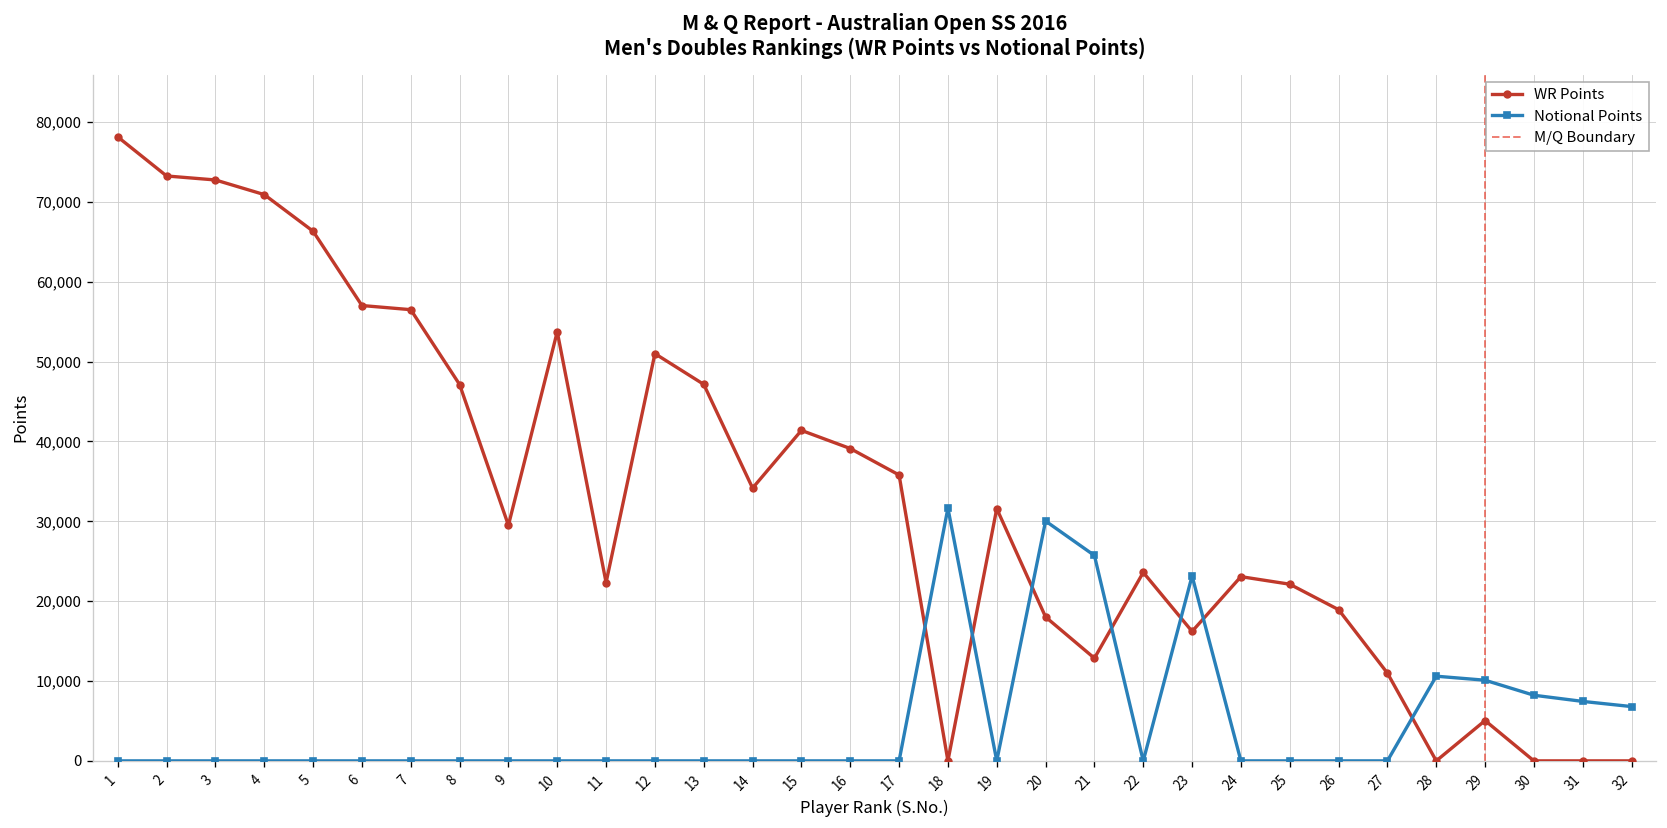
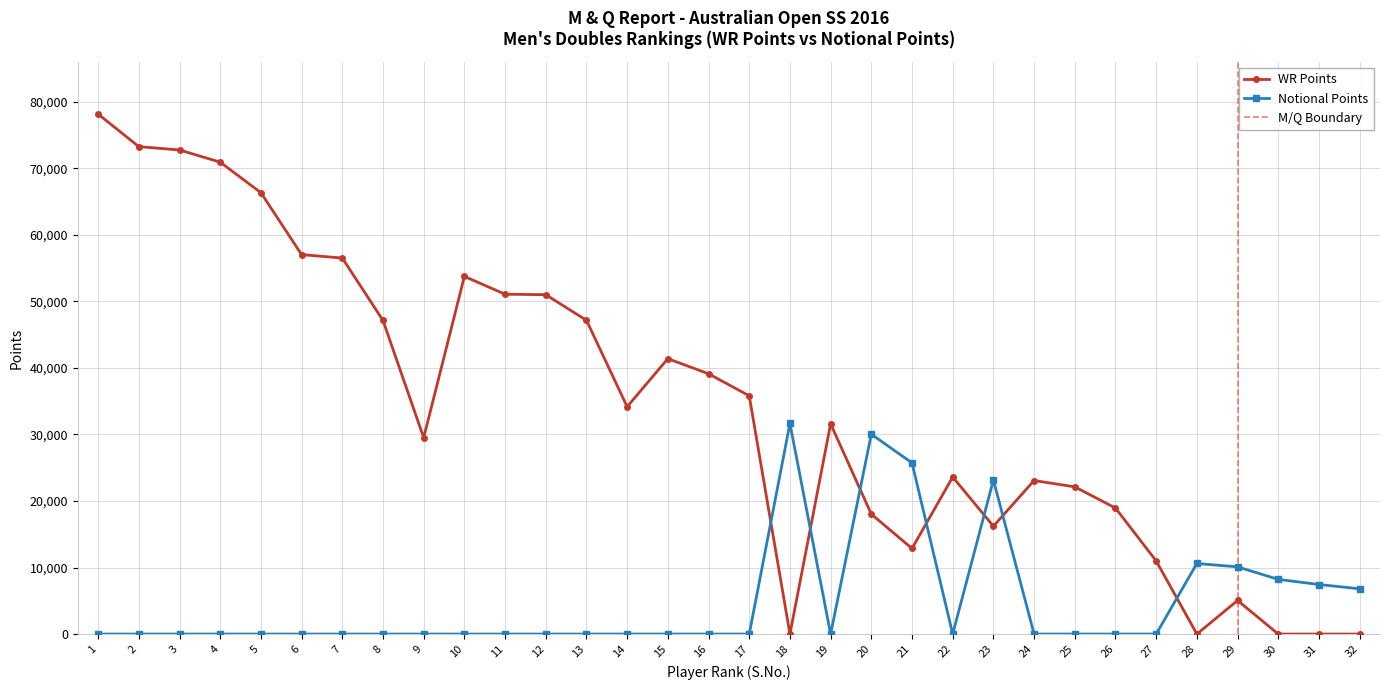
  {
    "WR Points": {
      "1": "78,000",
      "2": "73,000",
      "3": "73,000",
      "4": "71,000",
      "5": "66,000",
      "6": "57,000",
      "7": "57,000",
      "8": "47,000",
      "9": "30,000",
      "10": "54,000",
-     "11": "22,000",
+     "11": "51,000",
      "12": "51,000",
      "13": "47,000",
      "14": "34,000",
      "15": "41,000",
      "16": "39,000",
      "17": "36,000",
      "18": "0",
      "19": "32,000",
      "20": "18,000",
      "21": "13,000",
      "22": "24,000",
      "23": "16,000",
      "24": "23,000",
      "25": "22,000",
      "26": "19,000",
      "27": "11,000",
      "28": "0",
      "29": "5,000",
      "30": "0",
      "31": "0",
      "32": "0"
    },
    "Notional Points": {
      "1": "0",
      "2": "0",
      "3": "0",
      "4": "0",
      "5": "0",
      "6": "0",
      "7": "0",
      "8": "0",
      "9": "0",
      "10": "0",
      "11": "0",
      "12": "0",
      "13": "0",
      "14": "0",
      "15": "0",
      "16": "0",
      "17": "0",
      "18": "32,000",
      "19": "0",
      "20": "30,000",
      "21": "26,000",
      "22": "0",
      "23": "23,000",
      "24": "0",
      "25": "0",
      "26": "0",
      "27": "0",
      "28": "11,000",
      "29": "10,000",
      "30": "8,000",
      "31": "7,000",
      "32": "7,000"
    }
  }
